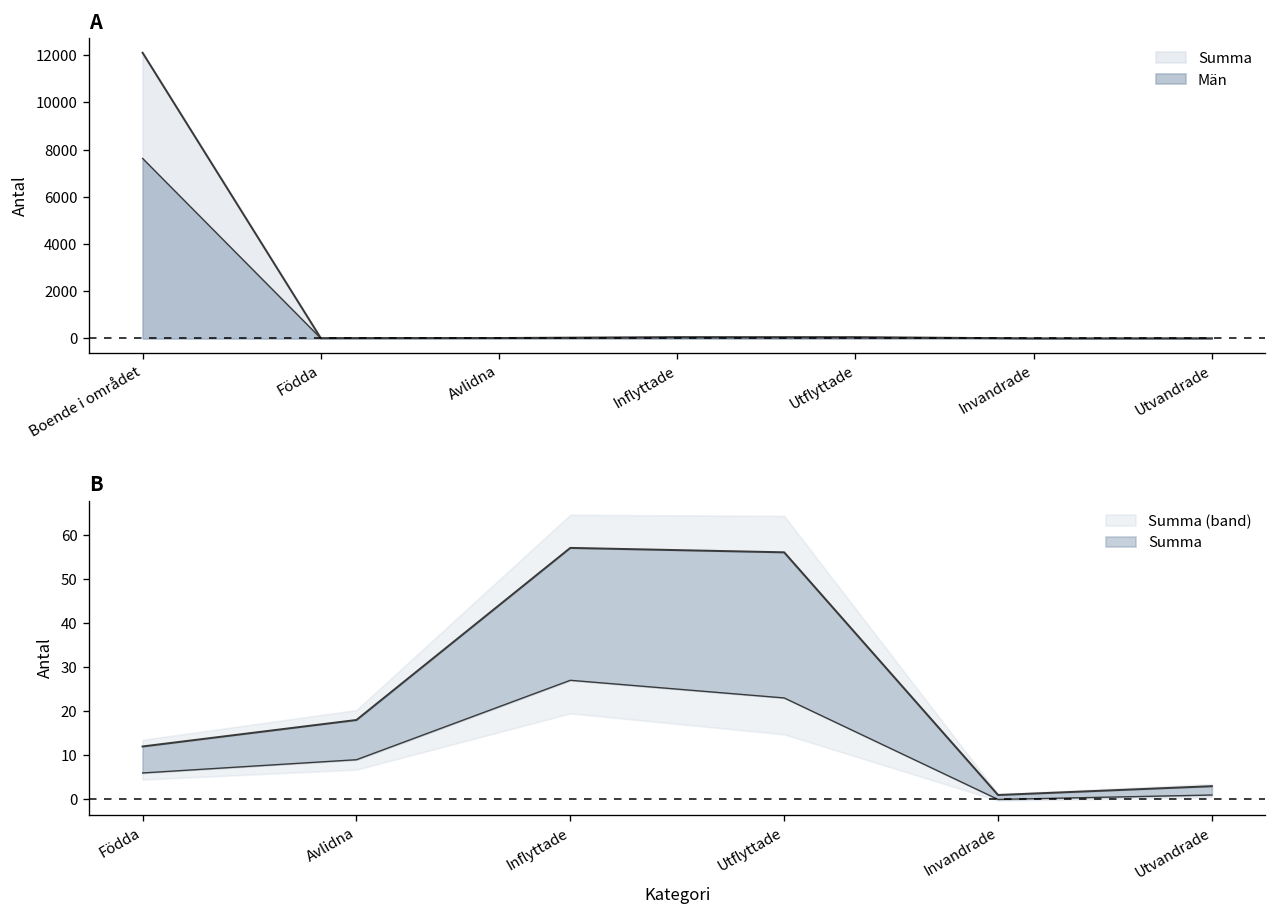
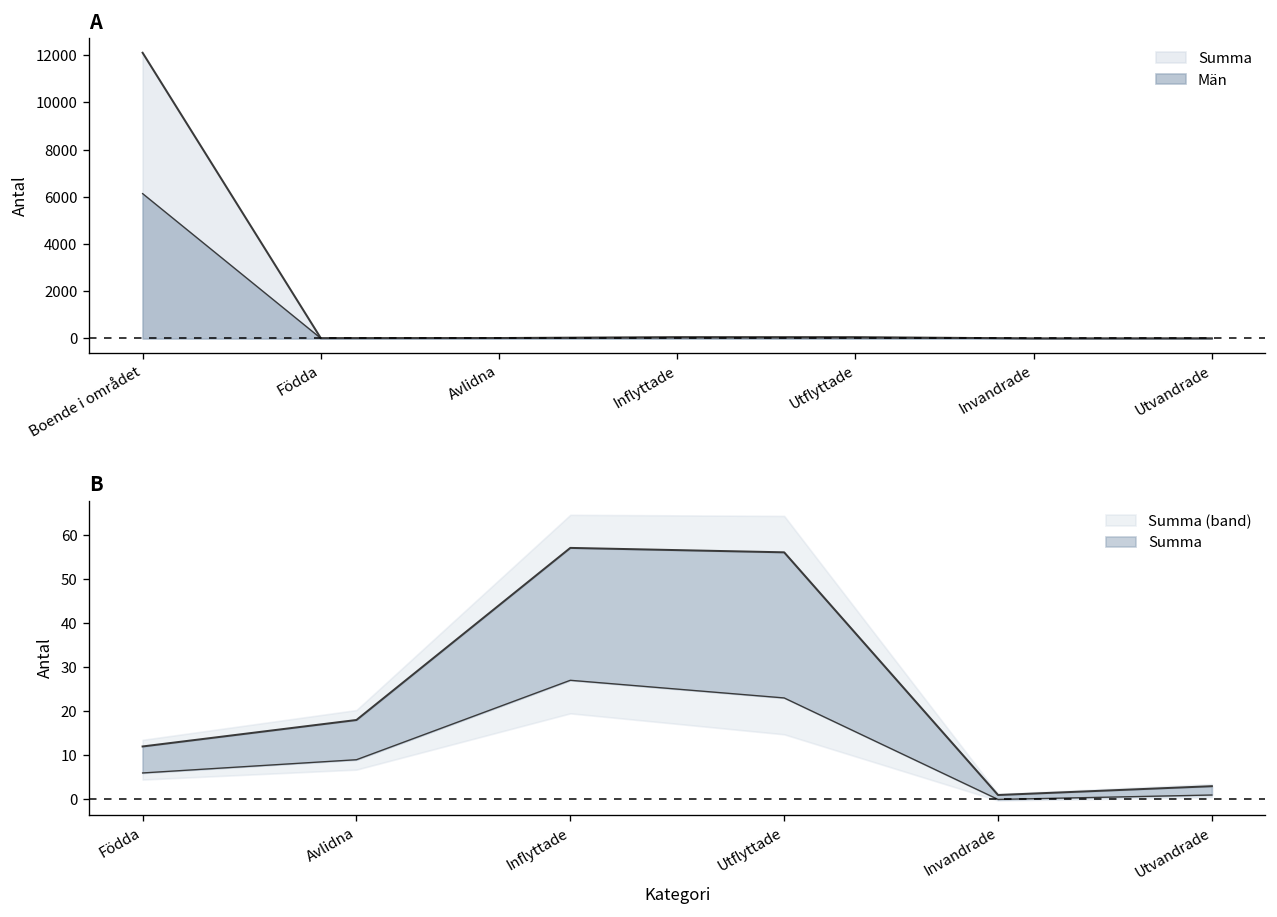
  {
    "A": {
      "Män": {
-       "Boende i området": 7600
+       "Boende i området": 6100
      }
    },
    "B": {
      "Summa": {
        "Födda": 12,
        "Avlidna": 18,
        "Inflyttade": 57,
        "Utflyttade": 56
      }
    }
  }
